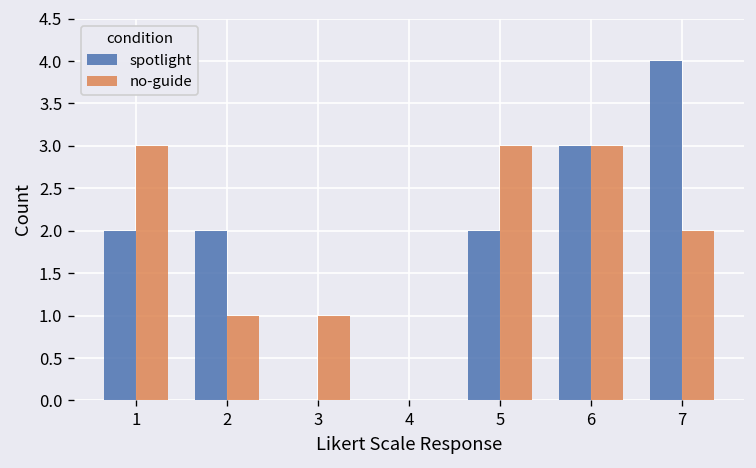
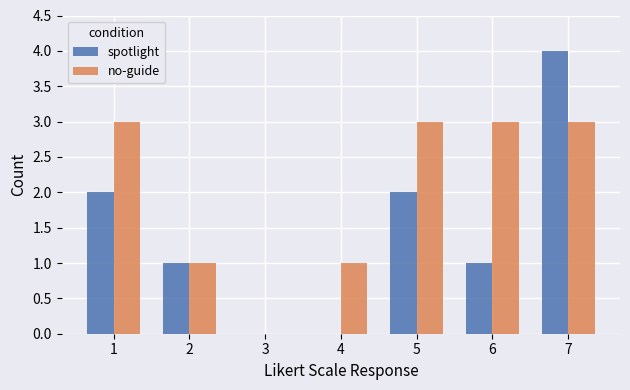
  {
    "spotlight": {
      "1": 2,
-     "2": 2,
+     "2": 1,
      "3": 0,
      "4": 0,
      "5": 2,
-     "6": 3,
+     "6": 1,
      "7": 4
    },
    "no-guide": {
      "1": 3,
      "2": 1,
-     "3": 1,
-     "4": 0,
+     "3": 0,
+     "4": 1,
      "5": 3,
      "6": 3,
-     "7": 2
+     "7": 3
    }
  }
